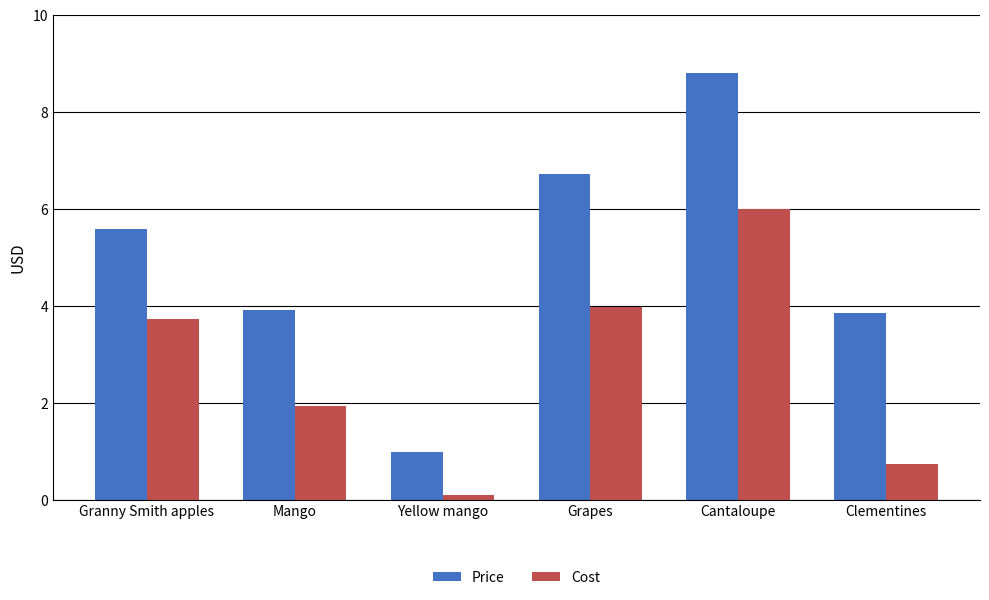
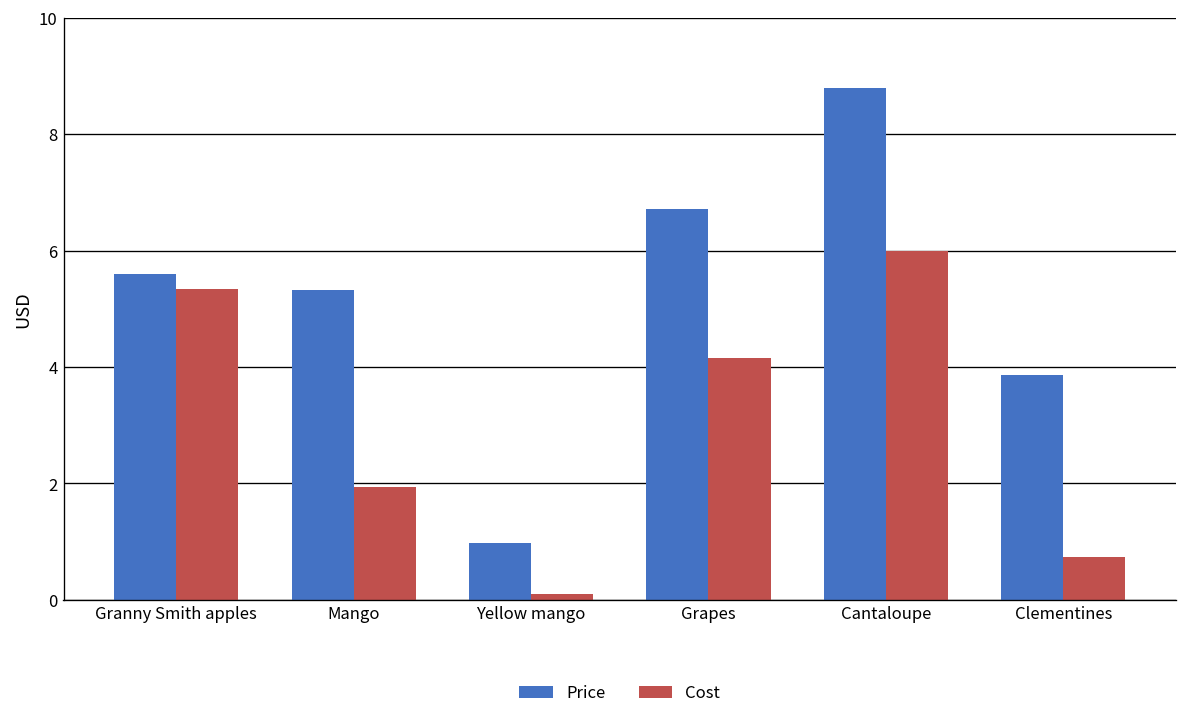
  {
    "Price": {
      "Granny Smith apples": 5.6,
-     "Mango": 3.9,
+     "Mango": 5.3,
      "Yellow mango": 1.0,
      "Grapes": 6.7,
      "Cantaloupe": 8.8,
      "Clementines": 3.9
    },
    "Cost": {
-     "Granny Smith apples": 3.7,
+     "Granny Smith apples": 5.3,
      "Mango": 1.9,
      "Yellow mango": 0.1,
-     "Grapes": 4.0,
+     "Grapes": 4.2,
      "Cantaloupe": 6.0,
      "Clementines": 0.7
    }
  }
